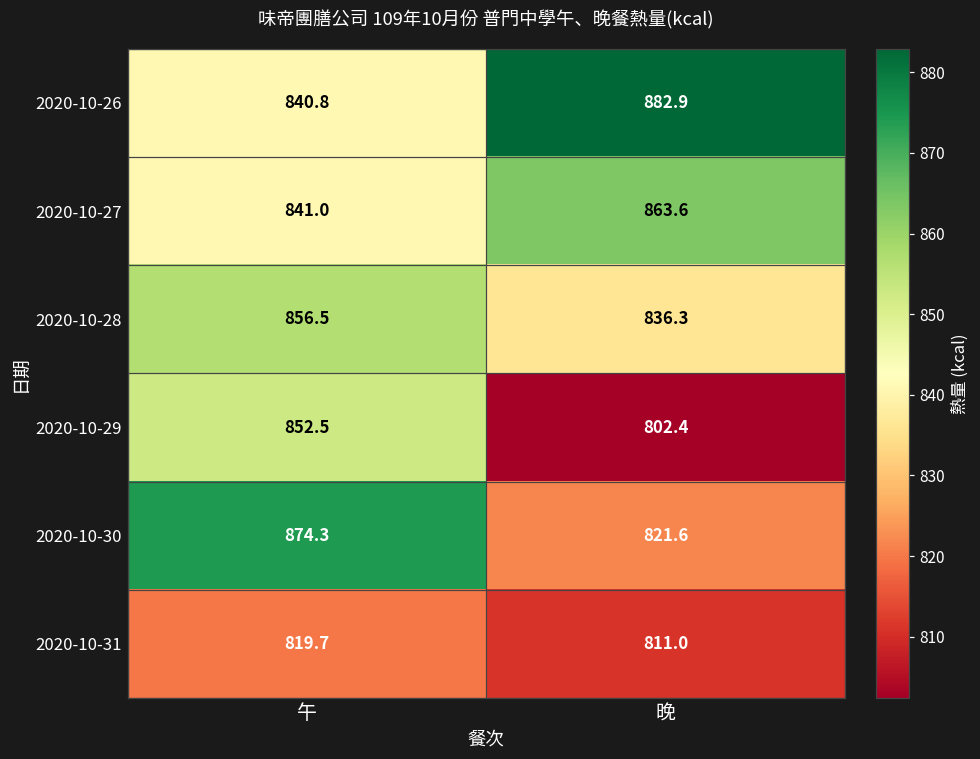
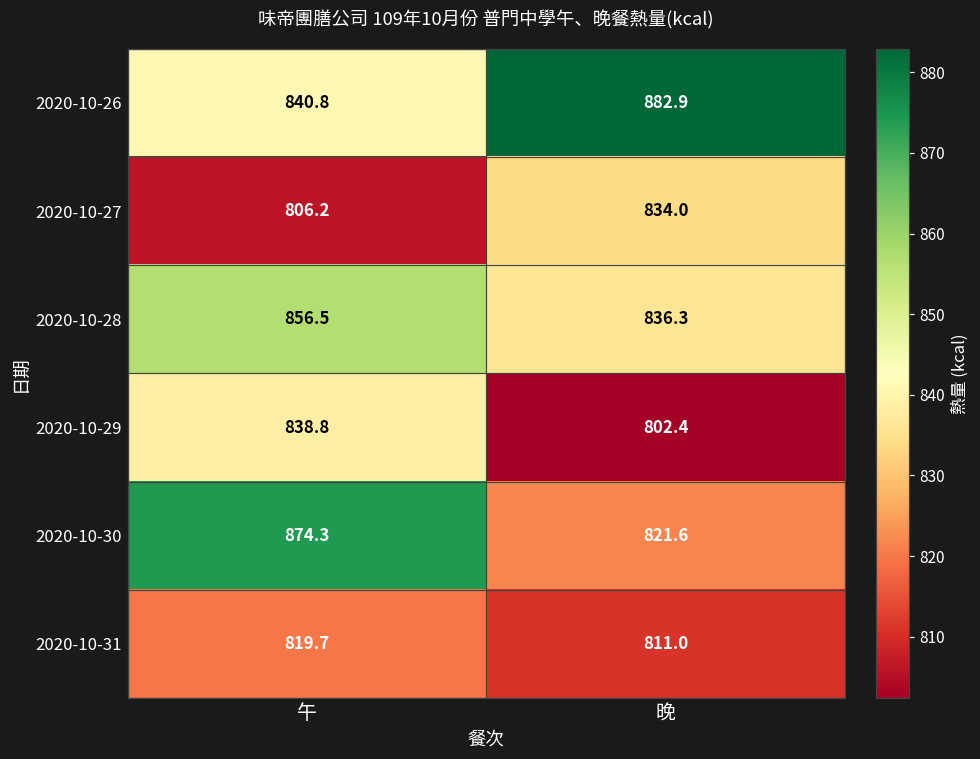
  {
    "2020-10-26": {
      "午": 840.8,
      "晚": 882.9
    },
    "2020-10-27": {
-     "午": 841.0,
-     "晚": 863.6
+     "午": 806.2,
+     "晚": 834.0
    },
    "2020-10-28": {
      "午": 856.5,
      "晚": 836.3
    },
    "2020-10-29": {
-     "午": 852.5,
+     "午": 838.8,
      "晚": 802.4
    },
    "2020-10-30": {
      "午": 874.3,
      "晚": 821.6
    },
    "2020-10-31": {
      "午": 819.7,
      "晚": 811.0
    }
  }
